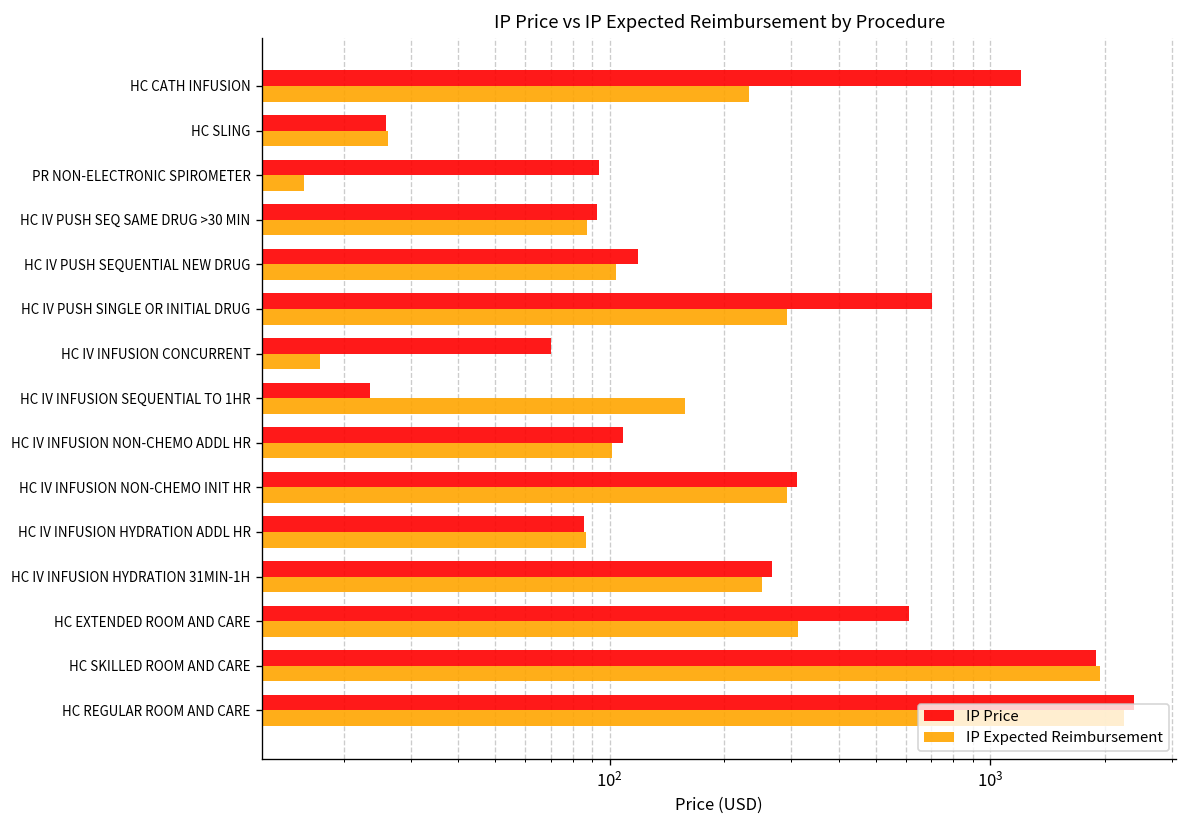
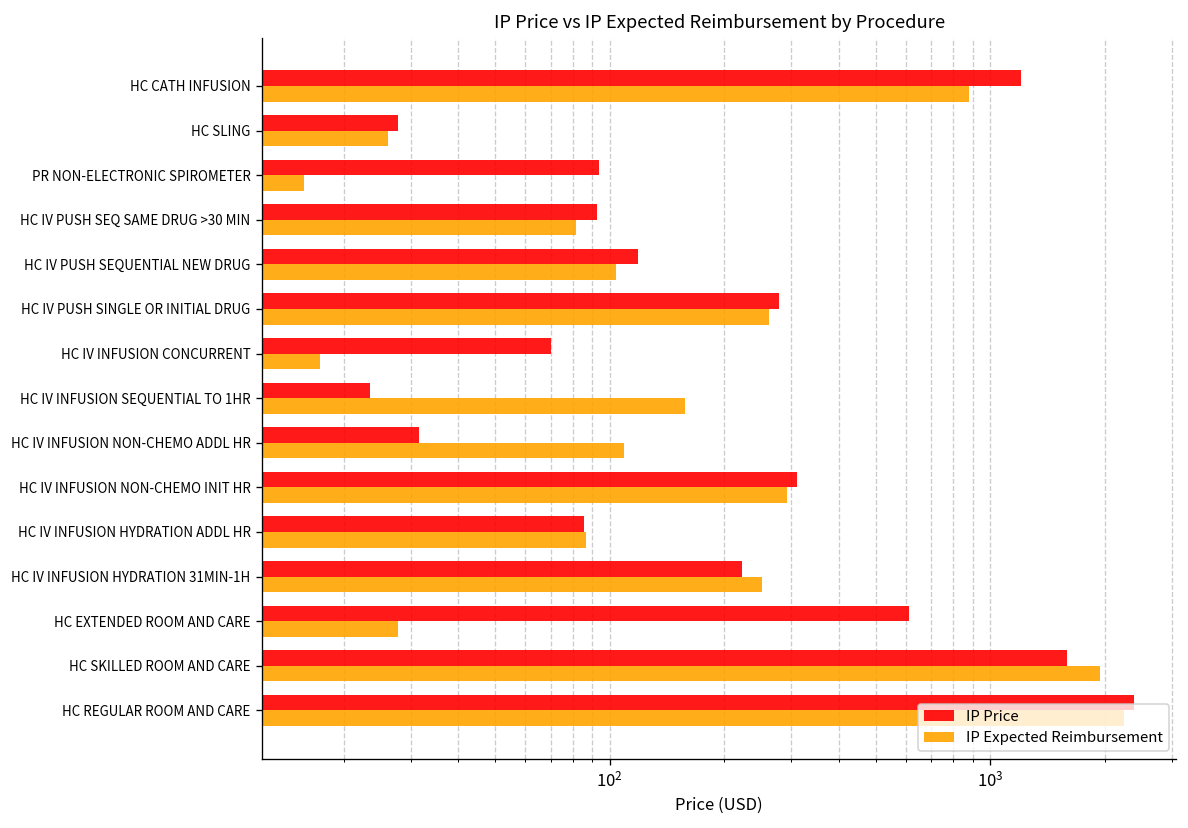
  {
    "IP Price": {
      "HC CATH INFUSION": 1210,
-     "HC SLING": 26,
+     "HC SLING": 28,
      "PR NON-ELECTRONIC SPIROMETER": 93,
      "HC IV PUSH SEQ SAME DRUG >30 MIN": 93,
      "HC IV PUSH SEQUENTIAL NEW DRUG": 119,
-     "HC IV PUSH SINGLE OR INITIAL DRUG": 700,
+     "HC IV PUSH SINGLE OR INITIAL DRUG": 280,
      "HC IV INFUSION CONCURRENT": 70,
      "HC IV INFUSION SEQUENTIAL TO 1HR": 23,
-     "HC IV INFUSION NON-CHEMO ADDL HR": 108,
+     "HC IV INFUSION NON-CHEMO ADDL HR": 32,
      "HC IV INFUSION NON-CHEMO INIT HR": 310,
      "HC IV INFUSION HYDRATION ADDL HR": 85,
-     "HC IV INFUSION HYDRATION 31MIN-1H": 270,
+     "HC IV INFUSION HYDRATION 31MIN-1H": 220,
      "HC EXTENDED ROOM AND CARE": 610,
-     "HC SKILLED ROOM AND CARE": 1900
+     "HC SKILLED ROOM AND CARE": 1600
    },
    "IP Expected Reimbursement": {
-     "HC CATH INFUSION": 230,
+     "HC CATH INFUSION": 880,
      "HC SLING": 26,
      "PR NON-ELECTRONIC SPIROMETER": 16,
-     "HC IV PUSH SEQ SAME DRUG >30 MIN": 87,
+     "HC IV PUSH SEQ SAME DRUG >30 MIN": 82,
      "HC IV PUSH SEQUENTIAL NEW DRUG": 104,
-     "HC IV PUSH SINGLE OR INITIAL DRUG": 290,
+     "HC IV PUSH SINGLE OR INITIAL DRUG": 260,
      "HC IV INFUSION CONCURRENT": 17,
      "HC IV INFUSION SEQUENTIAL TO 1HR": 160,
-     "HC IV INFUSION NON-CHEMO ADDL HR": 102,
+     "HC IV INFUSION NON-CHEMO ADDL HR": 109,
      "HC IV INFUSION NON-CHEMO INIT HR": 290,
      "HC IV INFUSION HYDRATION ADDL HR": 87,
      "HC IV INFUSION HYDRATION 31MIN-1H": 250,
-     "HC EXTENDED ROOM AND CARE": 310,
+     "HC EXTENDED ROOM AND CARE": 28,
      "HC SKILLED ROOM AND CARE": 1900
    }
  }
